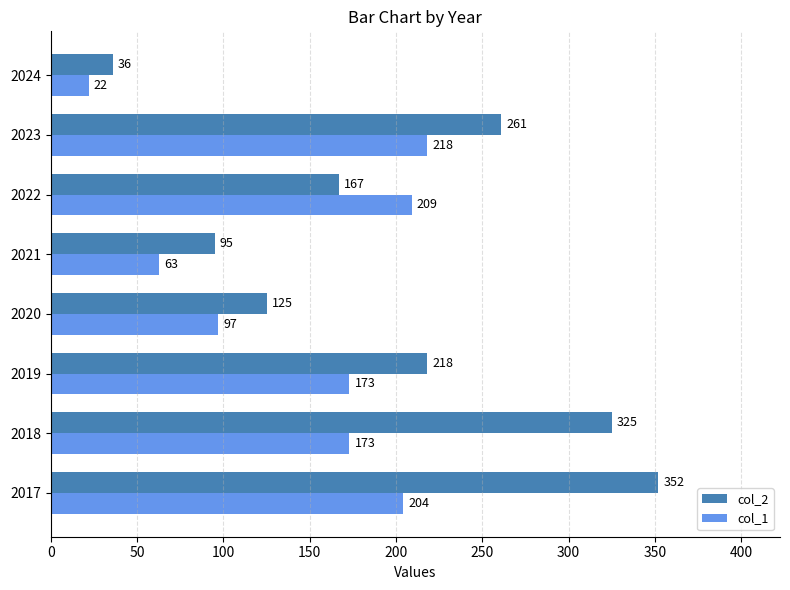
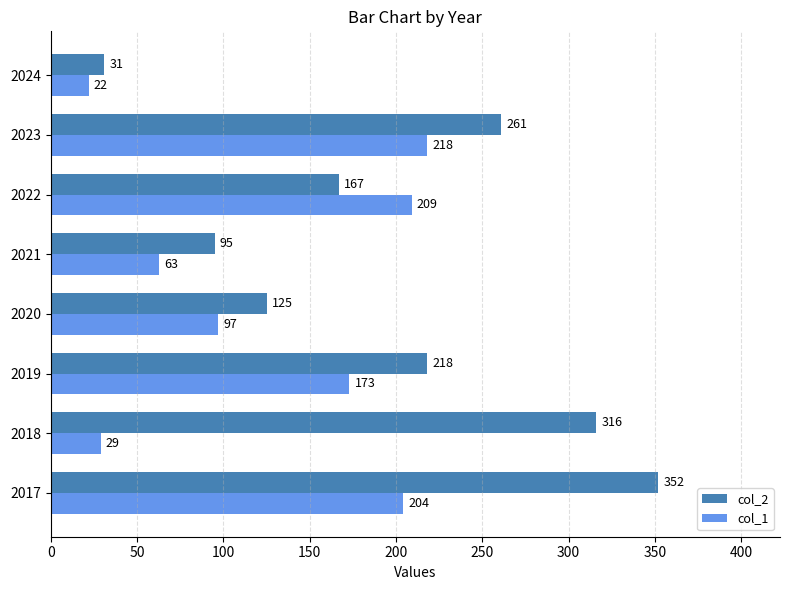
  {
    "col_2": {
-     "2024": 36,
+     "2024": 31,
      "2023": 261,
      "2022": 167,
      "2021": 95,
      "2020": 125,
      "2019": 218,
-     "2018": 325,
+     "2018": 316,
      "2017": 352
    },
    "col_1": {
      "2024": 22,
      "2023": 218,
      "2022": 209,
      "2021": 63,
      "2020": 97,
      "2019": 173,
-     "2018": 173,
+     "2018": 29,
      "2017": 204
    }
  }
